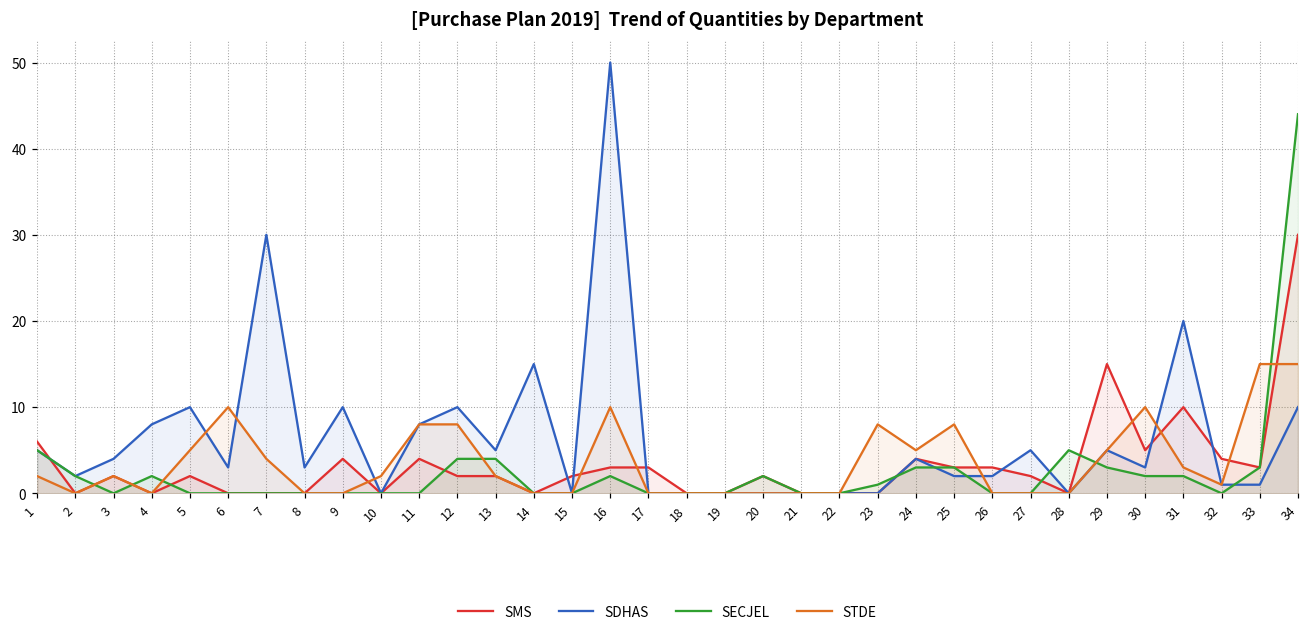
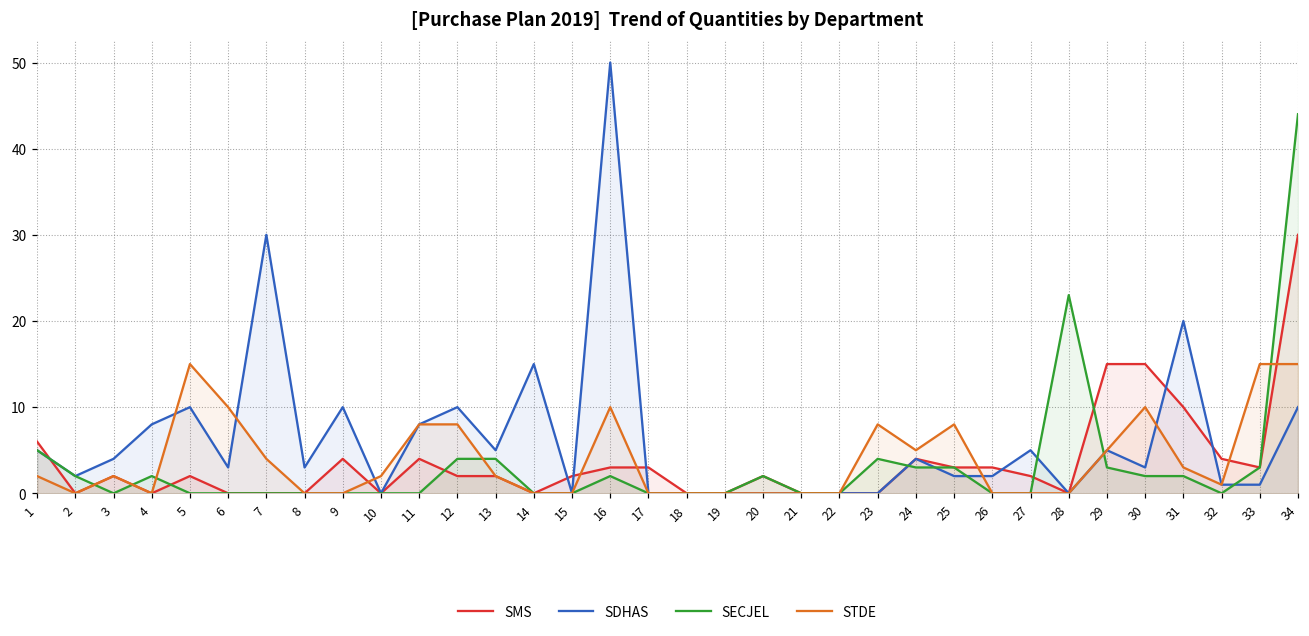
  {
    "SMS": {
      "1": 6,
      "5": 2,
      "9": 4,
      "11": 4,
      "12": 2,
      "15": 2,
      "16": 3,
      "17": 3,
      "26": 3,
      "27": 2,
      "29": 15,
-     "30": 5,
+     "30": 15,
      "31": 10,
      "32": 4,
      "34": 30
    },
    "SDHAS": {
      "3": 4,
      "4": 8,
      "5": 10,
      "6": 3,
      "7": 30,
      "8": 3,
      "9": 10,
      "12": 10,
      "13": 5,
      "14": 15,
      "16": 50,
      "25": 2,
      "26": 2,
      "27": 5,
      "30": 3,
      "31": 20,
      "33": 1,
      "34": 10
    },
    "SECJEL": {
      "3": 0,
      "4": 2,
      "5": 0,
      "11": 0,
      "12": 4,
      "13": 4,
      "16": 2,
-     "23": 1,
+     "23": 4,
      "24": 3,
-     "28": 5,
+     "28": 23,
      "29": 3,
      "30": 2,
      "31": 2,
      "32": 0,
      "34": 44
    },
    "STDE": {
      "1": 2,
-     "5": 5,
+     "5": 15,
      "6": 10,
      "7": 4,
      "10": 2,
      "12": 8,
      "16": 10,
      "23": 8,
      "24": 5,
      "25": 8,
      "30": 10,
      "31": 3,
      "33": 15,
      "34": 15
    }
  }
